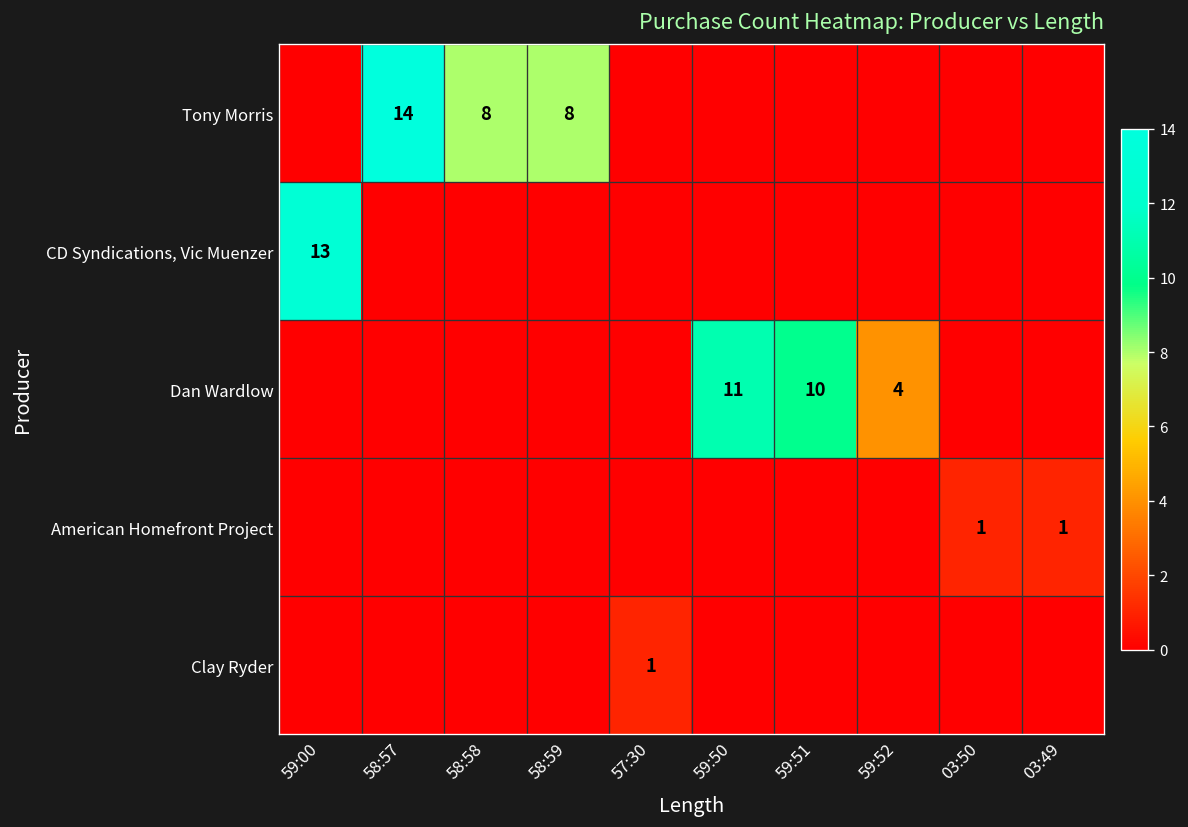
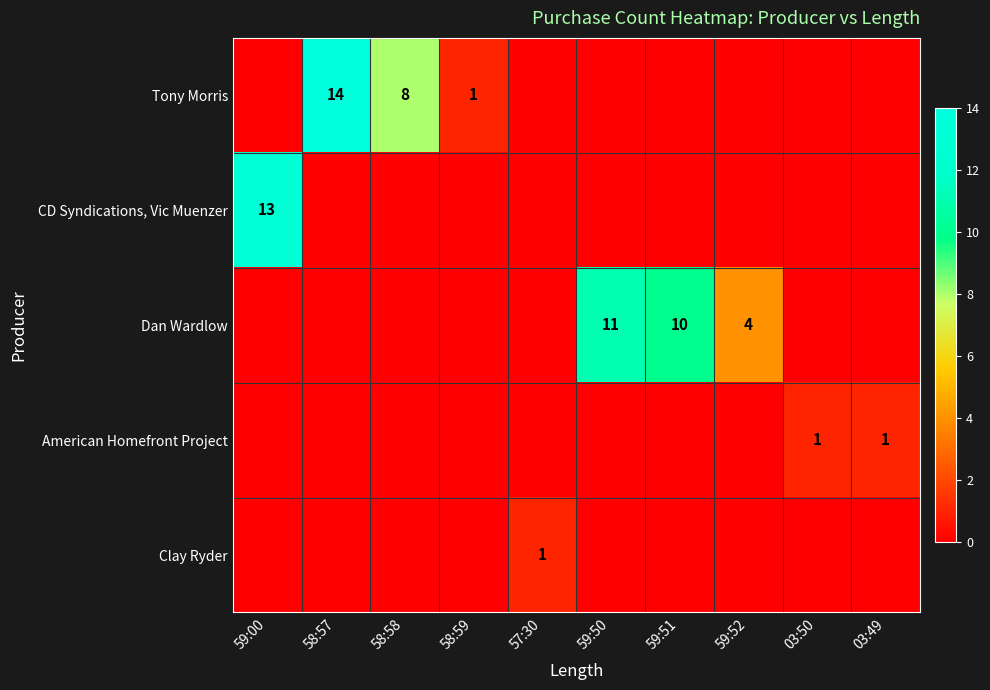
  {
    "Tony Morris": {
      "58:57": 14,
      "58:58": 8,
-     "58:59": 8
+     "58:59": 1
    },
    "CD Syndications, Vic Muenzer": {
      "59:00": 13
    },
    "Dan Wardlow": {
      "59:50": 11,
      "59:51": 10,
      "59:52": 4
    },
    "American Homefront Project": {
      "03:50": 1,
      "03:49": 1
    },
    "Clay Ryder": {
      "57:30": 1
    }
  }
